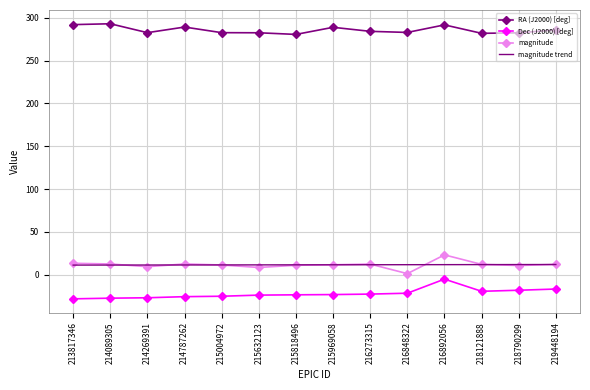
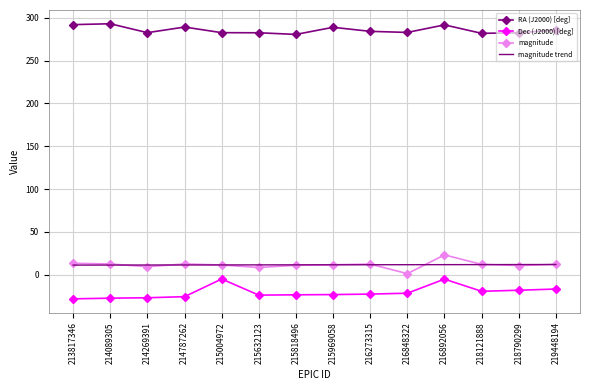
  {
    "Dec (J2000) [deg]": {
      "213817346": -30,
      "214089305": -30,
      "214269391": -30,
      "214787262": -30,
-     "215004972": -30,
+     "215004972": -10,
      "215632123": -20,
      "215818496": -20,
      "215969058": -20,
      "216273315": -20,
      "216848322": -20,
      "216892056": -10,
      "218121888": -20,
      "218790299": -20,
      "219448194": -20
    },
    "magnitude": {
      "215632123": 10,
      "216848322": 0,
      "216892056": 20
    }
  }
